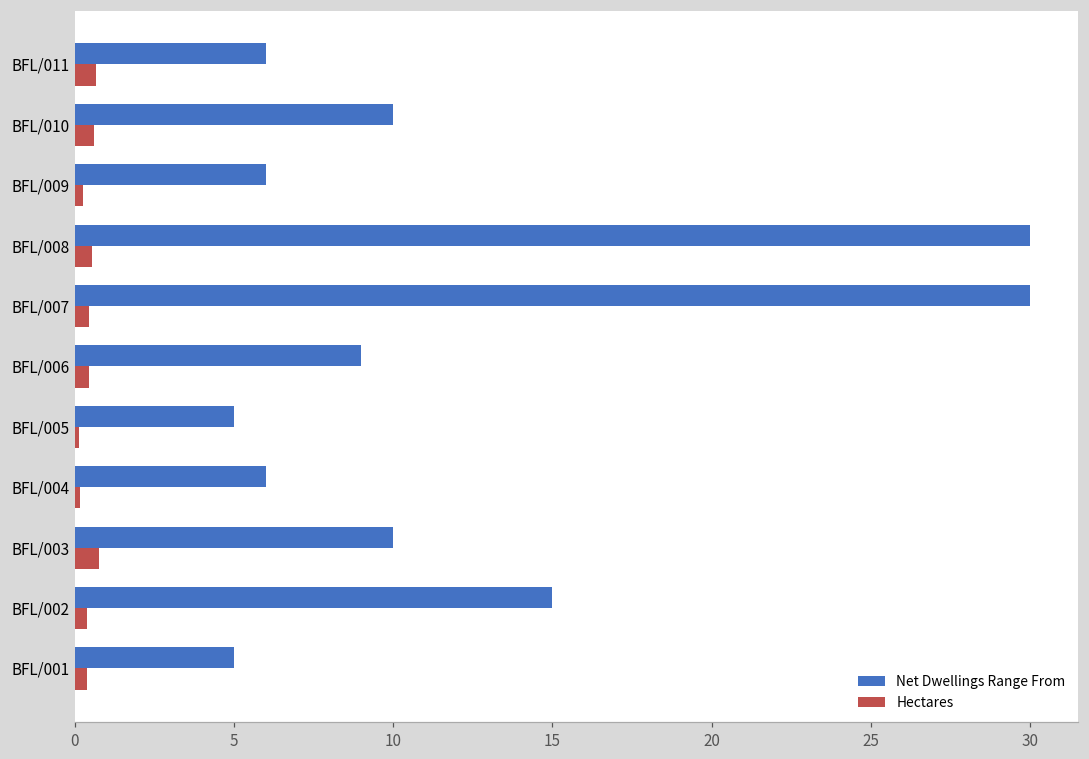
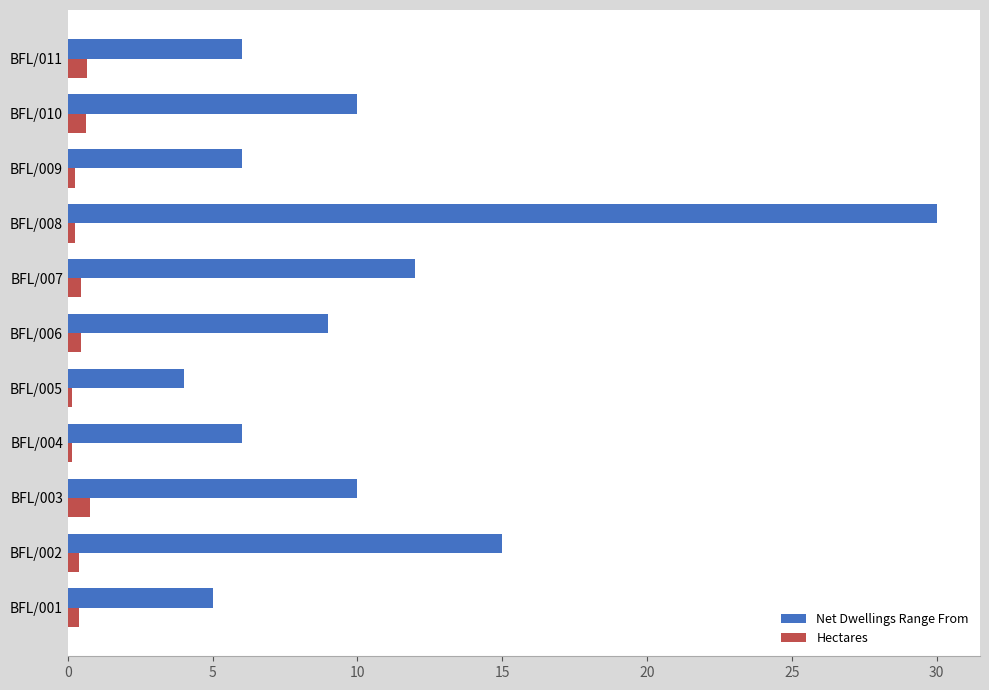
  {
    "Net Dwellings Range From": {
      "BFL/011": 6,
      "BFL/010": 10,
      "BFL/009": 6,
      "BFL/008": 30,
-     "BFL/007": 30,
+     "BFL/007": 12,
      "BFL/006": 9,
-     "BFL/005": 5,
+     "BFL/005": 4,
      "BFL/004": 6,
      "BFL/003": 10,
      "BFL/002": 15,
      "BFL/001": 5
    },
    "Hectares": {
      "BFL/011": 0.7,
      "BFL/010": 0.6,
      "BFL/009": 0.3,
-     "BFL/008": 0.5,
+     "BFL/008": 0.2,
      "BFL/007": 0.4,
      "BFL/006": 0.4,
      "BFL/005": 0.1,
      "BFL/004": 0.2,
      "BFL/003": 0.8,
      "BFL/002": 0.4,
      "BFL/001": 0.4
    }
  }
